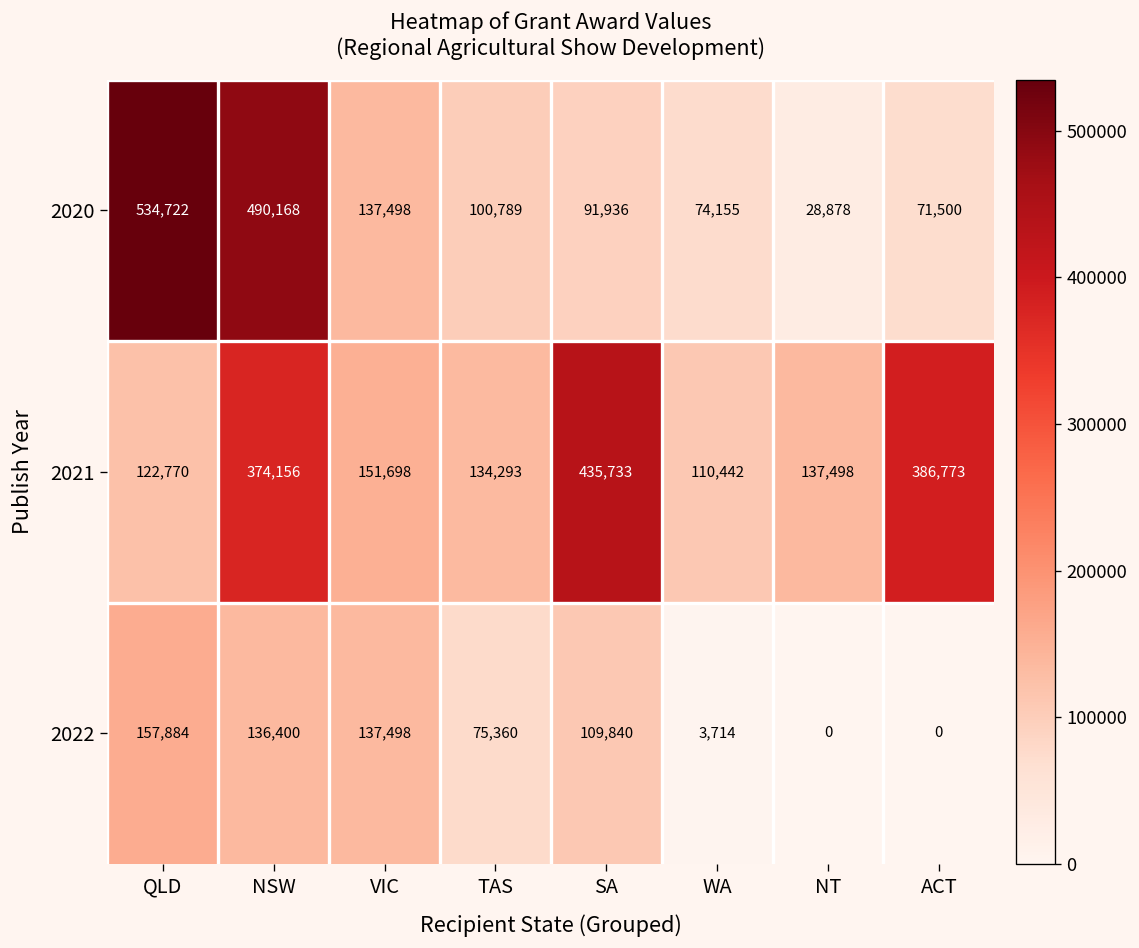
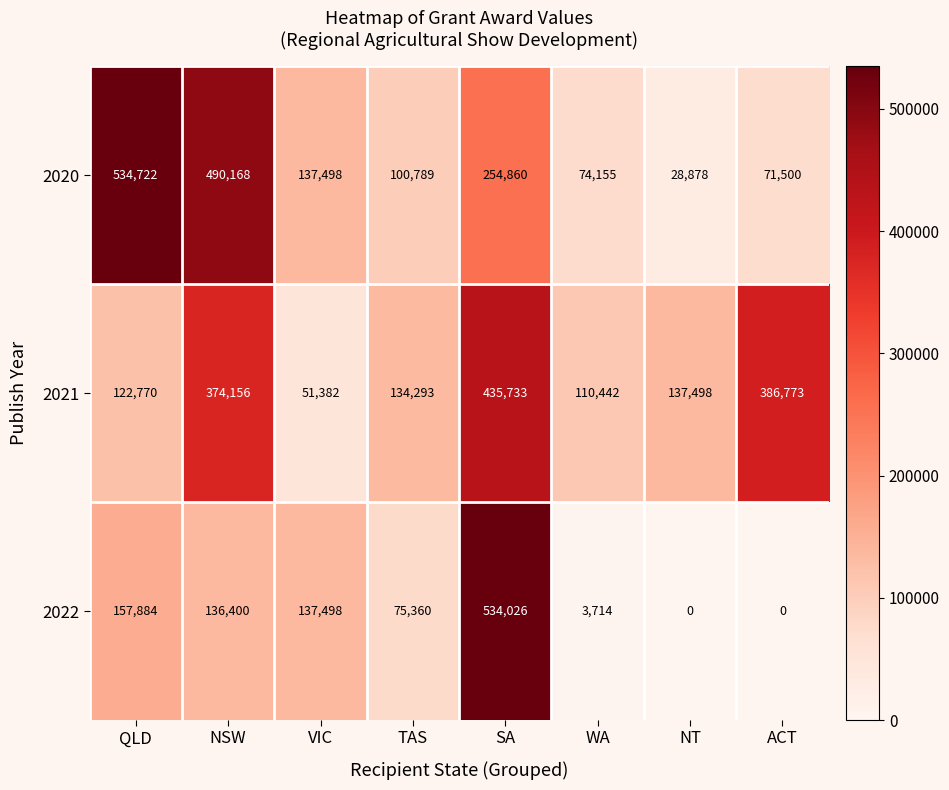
  {
    "2020": {
      "QLD": "534,722",
      "NSW": "490,168",
      "VIC": "137,498",
      "TAS": "100,789",
-     "SA": "91,936",
+     "SA": "254,860",
      "WA": "74,155",
      "NT": "28,878",
      "ACT": "71,500"
    },
    "2021": {
      "QLD": "122,770",
      "NSW": "374,156",
-     "VIC": "151,698",
+     "VIC": "51,382",
      "TAS": "134,293",
      "SA": "435,733",
      "WA": "110,442",
      "NT": "137,498",
      "ACT": "386,773"
    },
    "2022": {
      "QLD": "157,884",
      "NSW": "136,400",
      "VIC": "137,498",
      "TAS": "75,360",
-     "SA": "109,840",
+     "SA": "534,026",
      "WA": "3,714",
      "NT": "0",
      "ACT": "0"
    }
  }
